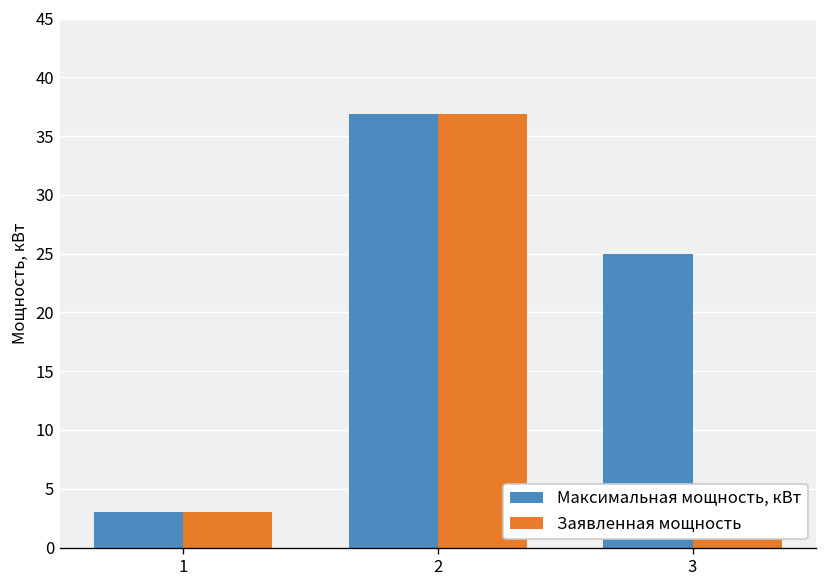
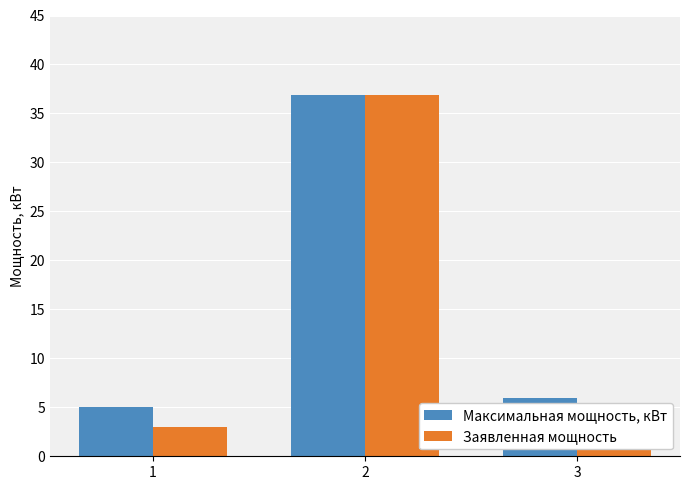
  {
    "Максимальная мощность, кВт": {
-     "1": 3,
+     "1": 5,
      "2": 37,
-     "3": 25
+     "3": 6
    },
    "Заявленная мощность": {
      "1": 3,
      "2": 37
    }
  }
